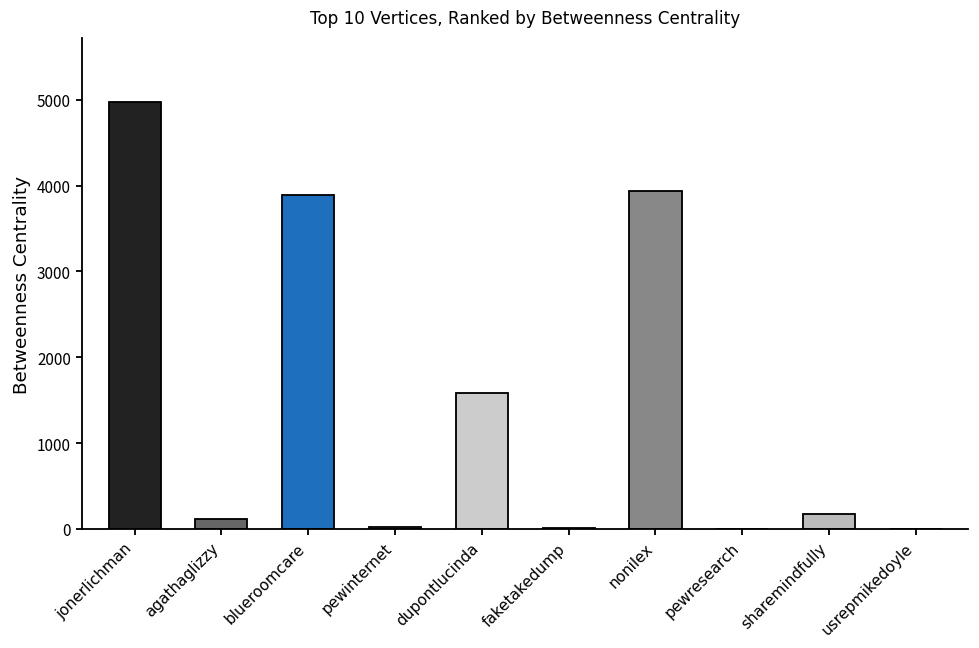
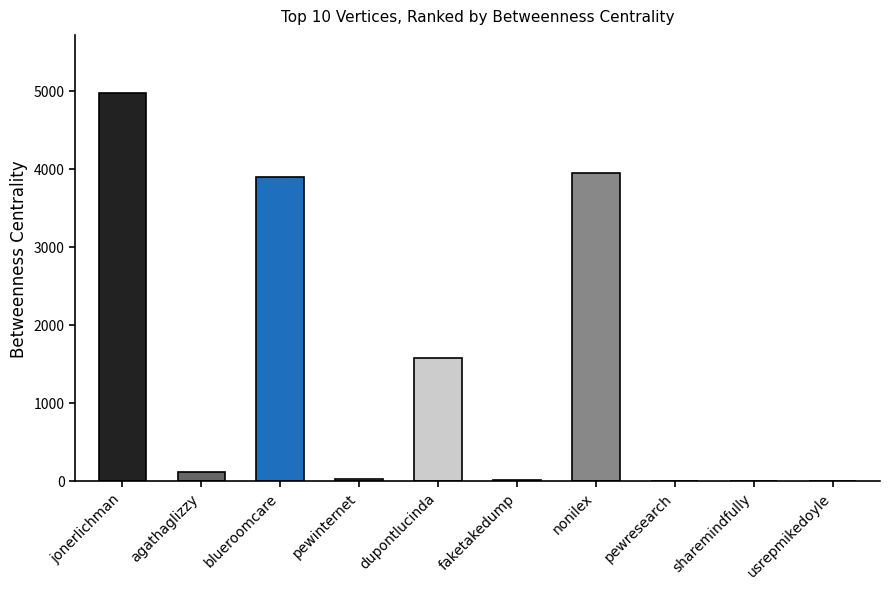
  {
    "jonerlichman": 5000,
    "agathaglizzy": 100,
    "blueroomcare": 3900,
    "dupontlucinda": 1600,
    "nonilex": 3900,
-   "sharemindfully": 200
+   "sharemindfully": 0
  }
